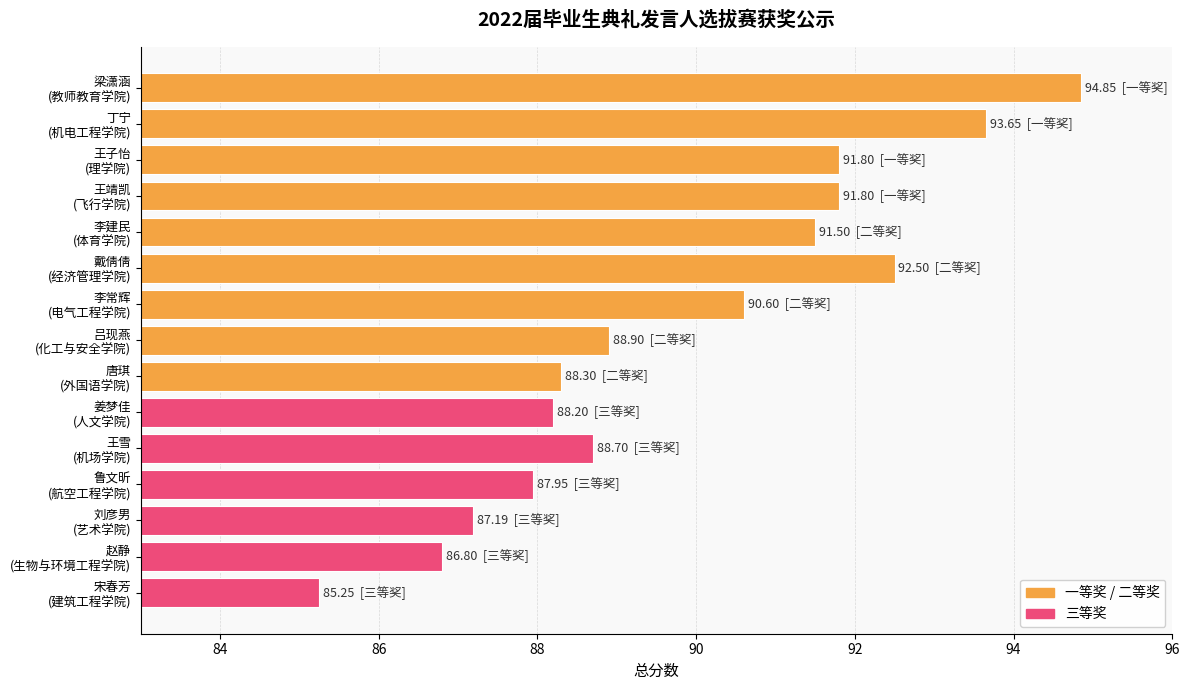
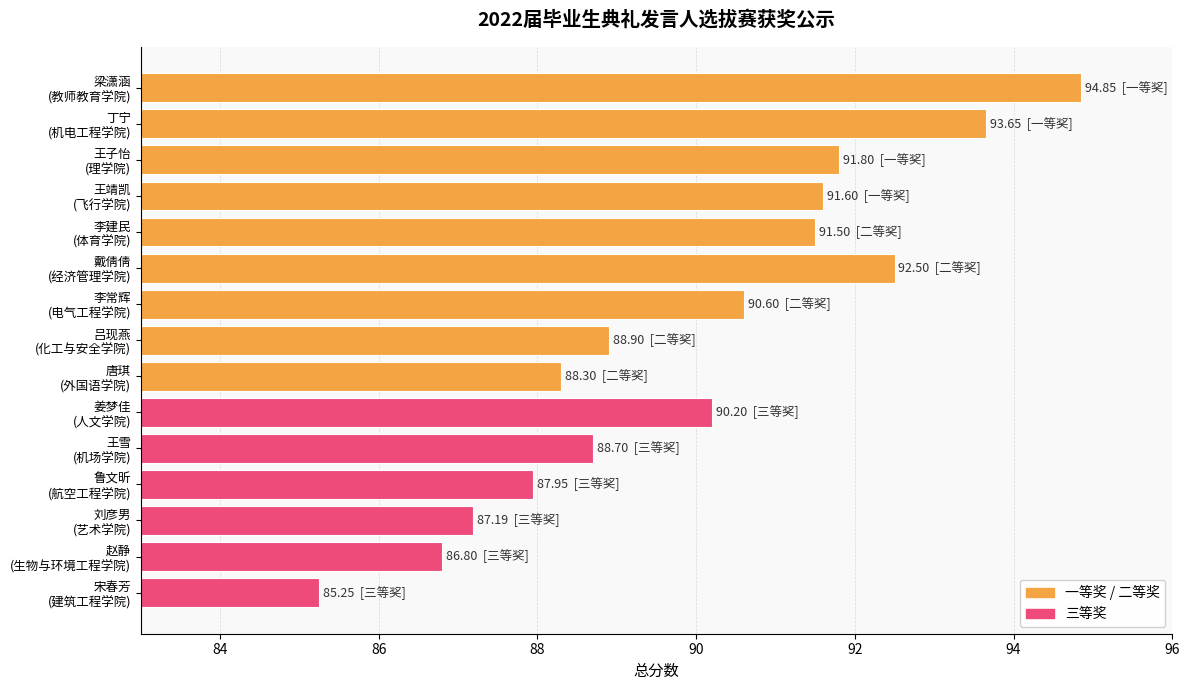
  {
    "梁潇涵 (教师教育学院)": 94.85,
    "丁宁 (机电工程学院)": 93.65,
    "王子怡 (理学院)": 91.80,
-   "王靖凯 (飞行学院)": 91.80,
+   "王靖凯 (飞行学院)": 91.60,
    "李建民 (体育学院)": 91.50,
    "戴倩倩 (经济管理学院)": 92.50,
    "李常辉 (电气工程学院)": 90.60,
    "吕现燕 (化工与安全学院)": 88.90,
    "唐琪 (外国语学院)": 88.30,
-   "姜梦佳 (人文学院)": 88.20,
+   "姜梦佳 (人文学院)": 90.20,
    "王雪 (机场学院)": 88.70,
    "鲁文昕 (航空工程学院)": 87.95,
    "刘彦男 (艺术学院)": 87.19,
    "赵静 (生物与环境工程学院)": 86.80,
    "宋春芳 (建筑工程学院)": 85.25
  }
